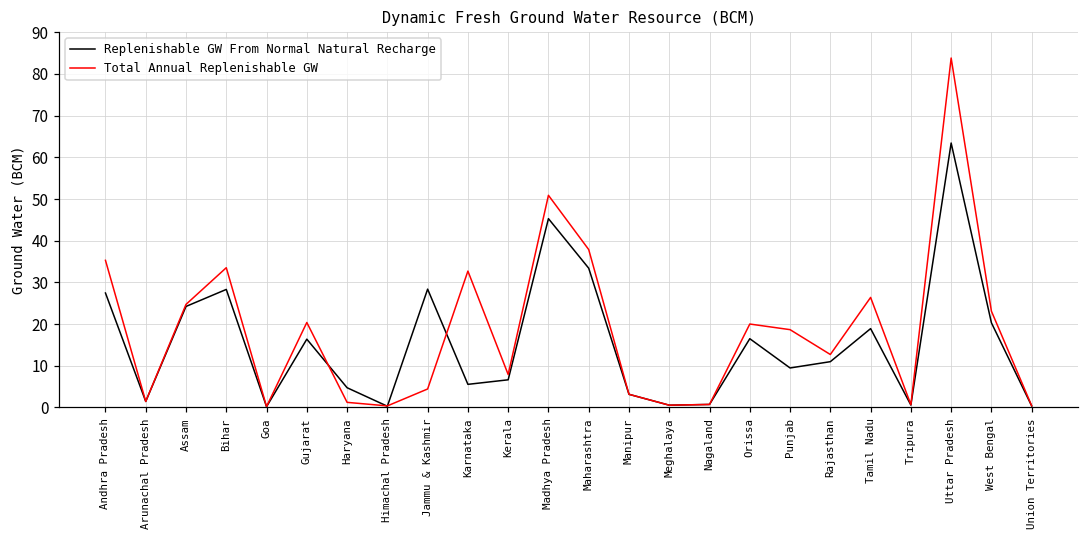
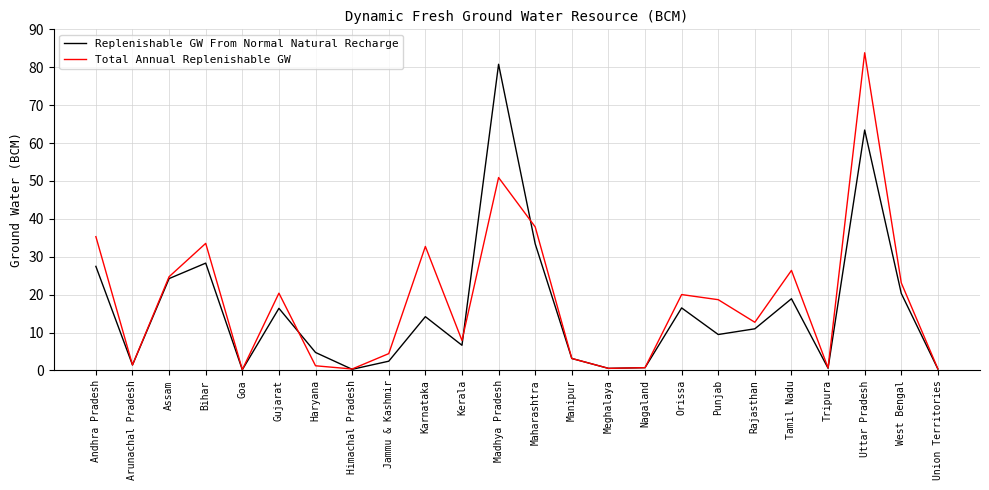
  {
    "Replenishable GW From Normal Natural Recharge": {
      "Andhra Pradesh": 27,
      "Bihar": 28,
      "Gujarat": 16,
      "Haryana": 5,
-     "Jammu & Kashmir": 28,
-     "Karnataka": 6,
+     "Jammu & Kashmir": 2,
+     "Karnataka": 14,
      "Kerala": 7,
-     "Madhya Pradesh": 45,
+     "Madhya Pradesh": 81,
      "Maharashtra": 33,
      "Orissa": 16,
      "Punjab": 9,
      "Rajasthan": 11,
      "Tamil Nadu": 19,
      "Uttar Pradesh": 63,
      "West Bengal": 20
    },
    "Total Annual Replenishable GW": {
      "Andhra Pradesh": 35,
      "Bihar": 34,
      "Gujarat": 20,
      "Haryana": 1,
      "Jammu & Kashmir": 4,
      "Karnataka": 33,
      "Kerala": 8,
      "Madhya Pradesh": 51,
      "Maharashtra": 38,
      "Orissa": 20,
      "Punjab": 19,
      "Rajasthan": 13,
      "Tamil Nadu": 26,
      "Uttar Pradesh": 84,
      "West Bengal": 23
    }
  }
